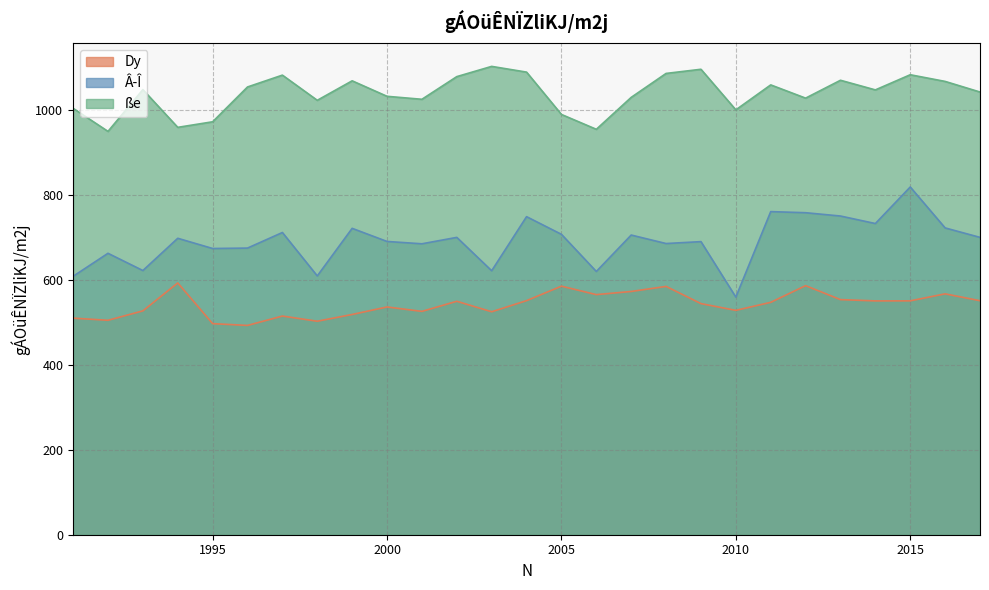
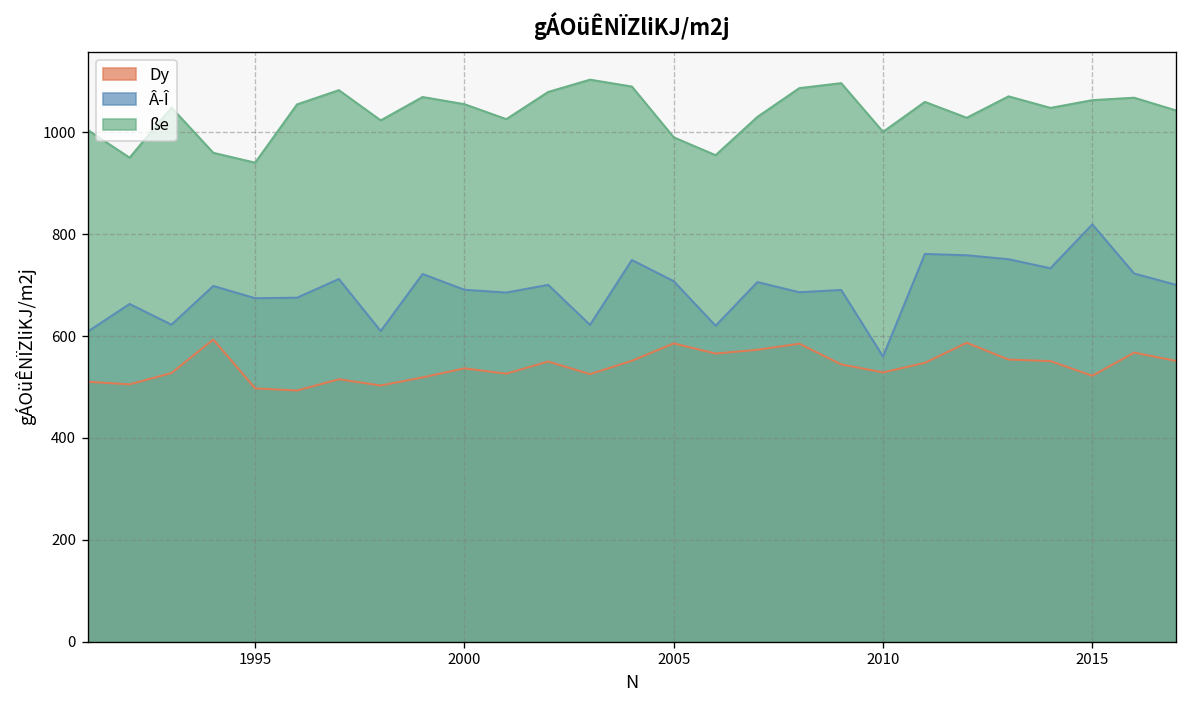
  {
    "Dy": {
      "1995": 500,
      "2000": 540,
      "2005": 590,
      "2010": 530,
-     "2015": 550
+     "2015": 520
    },
    "Â­Î": {
      "1995": 670,
      "2000": 690,
      "2005": 710,
      "2010": 560,
      "2015": 820
    },
    "ße": {
-     "1995": 970,
-     "2000": 1030,
+     "1995": 940,
+     "2000": 1060,
      "2005": 990,
      "2010": 1000,
-     "2015": 1080
+     "2015": 1060
    }
  }
